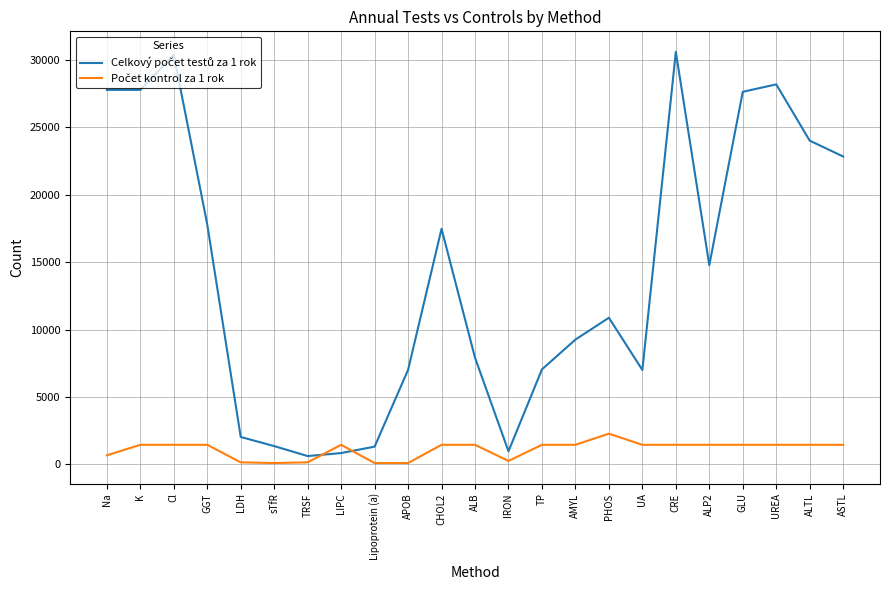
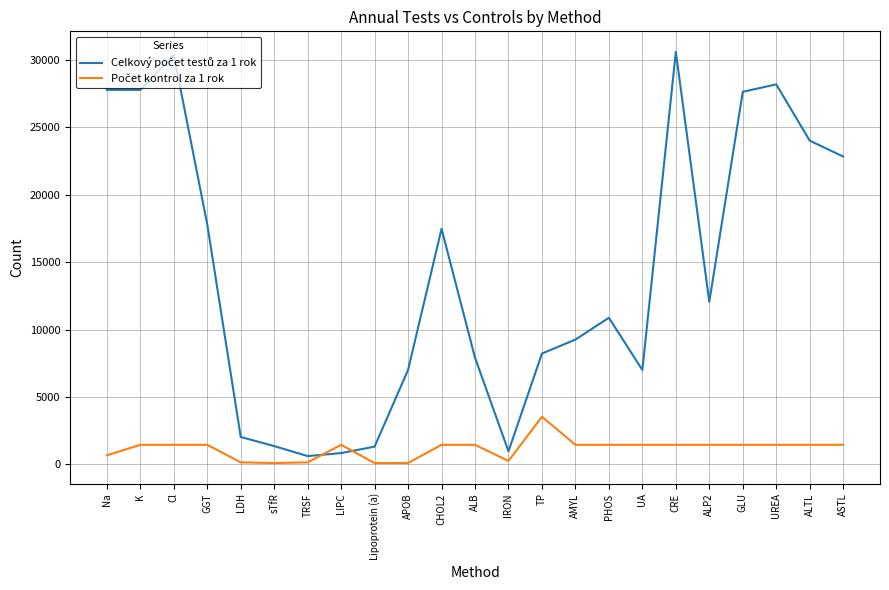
  {
    "Celkový počet testů za 1 rok": {
      "Na": 27800,
      "K": 27800,
      "GGT": 17800,
      "LDH": 2000,
      "sTfR": 1400,
      "TRSF": 600,
      "LIPC": 800,
      "Lipoprotein (a)": 1300,
      "APOB": 7000,
      "CHOL2": 17500,
      "ALB": 7900,
      "IRON": 1000,
-     "TP": 7100,
+     "TP": 8200,
      "AMYL": 9300,
      "PHOS": 10900,
      "UA": 7000,
      "CRE": 30600,
-     "ALP2": 14800,
+     "ALP2": 12100,
      "GLU": 27600,
      "UREA": 28200,
      "ALTL": 24000,
      "ASTL": 22800
    },
    "Počet kontrol za 1 rok": {
      "Na": 700,
      "K": 1500,
      "Cl": 1500,
      "GGT": 1500,
      "LDH": 200,
      "sTfR": 100,
      "TRSF": 200,
      "LIPC": 1500,
      "Lipoprotein (a)": 100,
      "APOB": 100,
      "CHOL2": 1500,
      "ALB": 1500,
      "IRON": 300,
-     "TP": 1500,
+     "TP": 3500,
      "AMYL": 1500,
-     "PHOS": 2300,
+     "PHOS": 1500,
      "UA": 1500,
      "CRE": 1500,
      "ALP2": 1500,
      "GLU": 1500,
      "UREA": 1500,
      "ALTL": 1500,
      "ASTL": 1500
    }
  }
